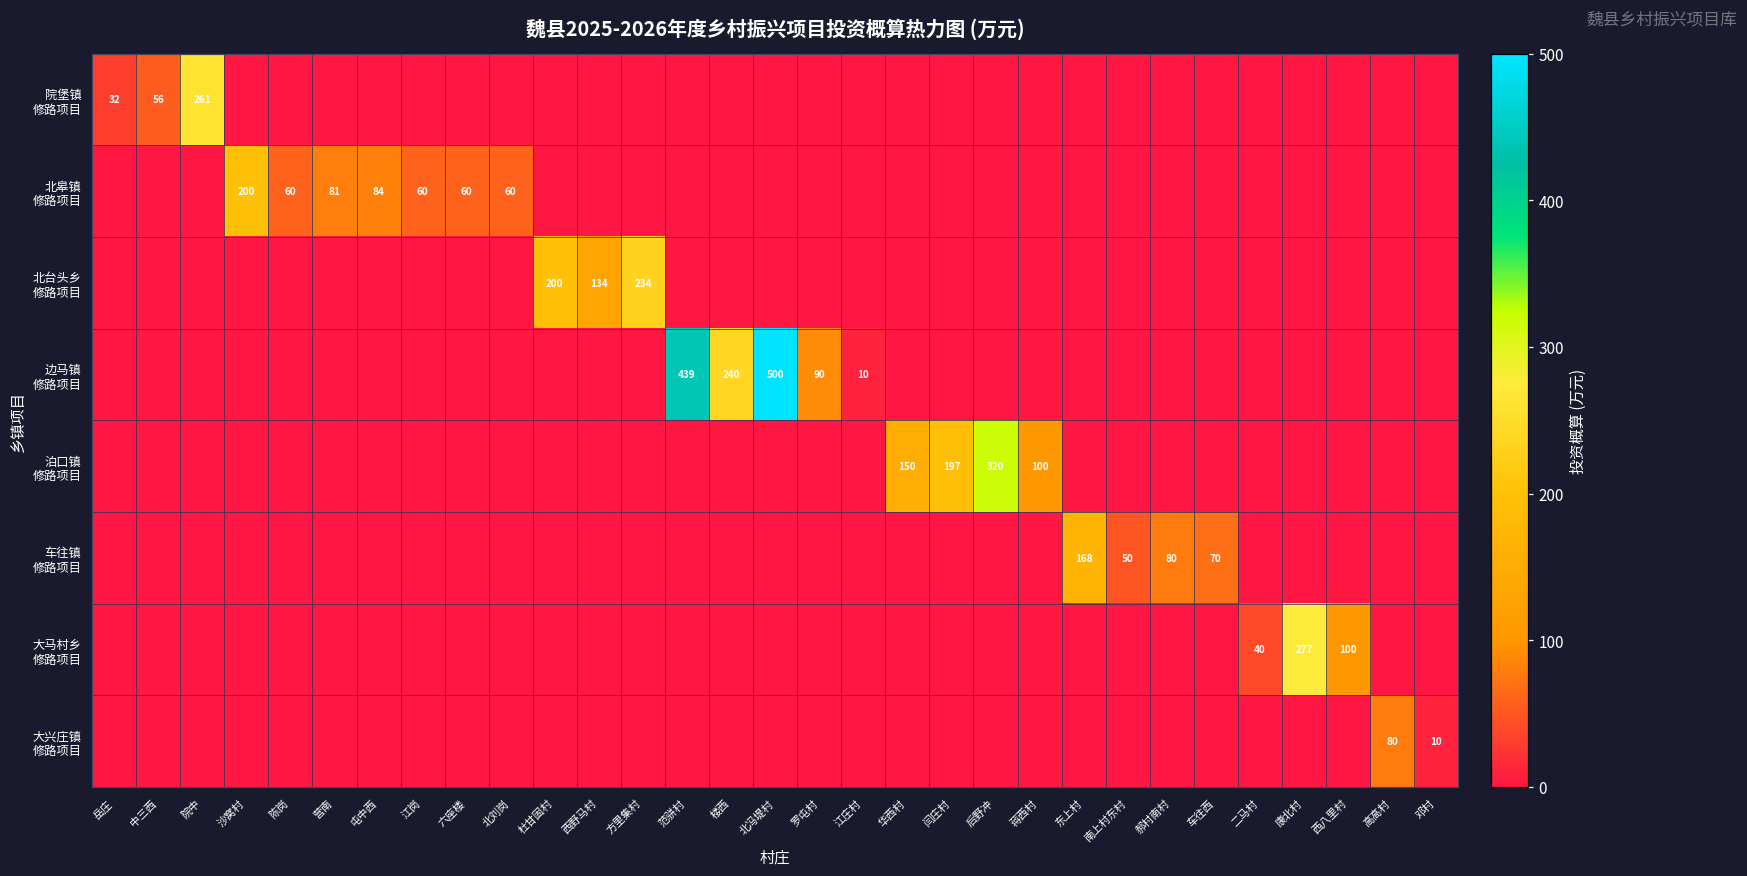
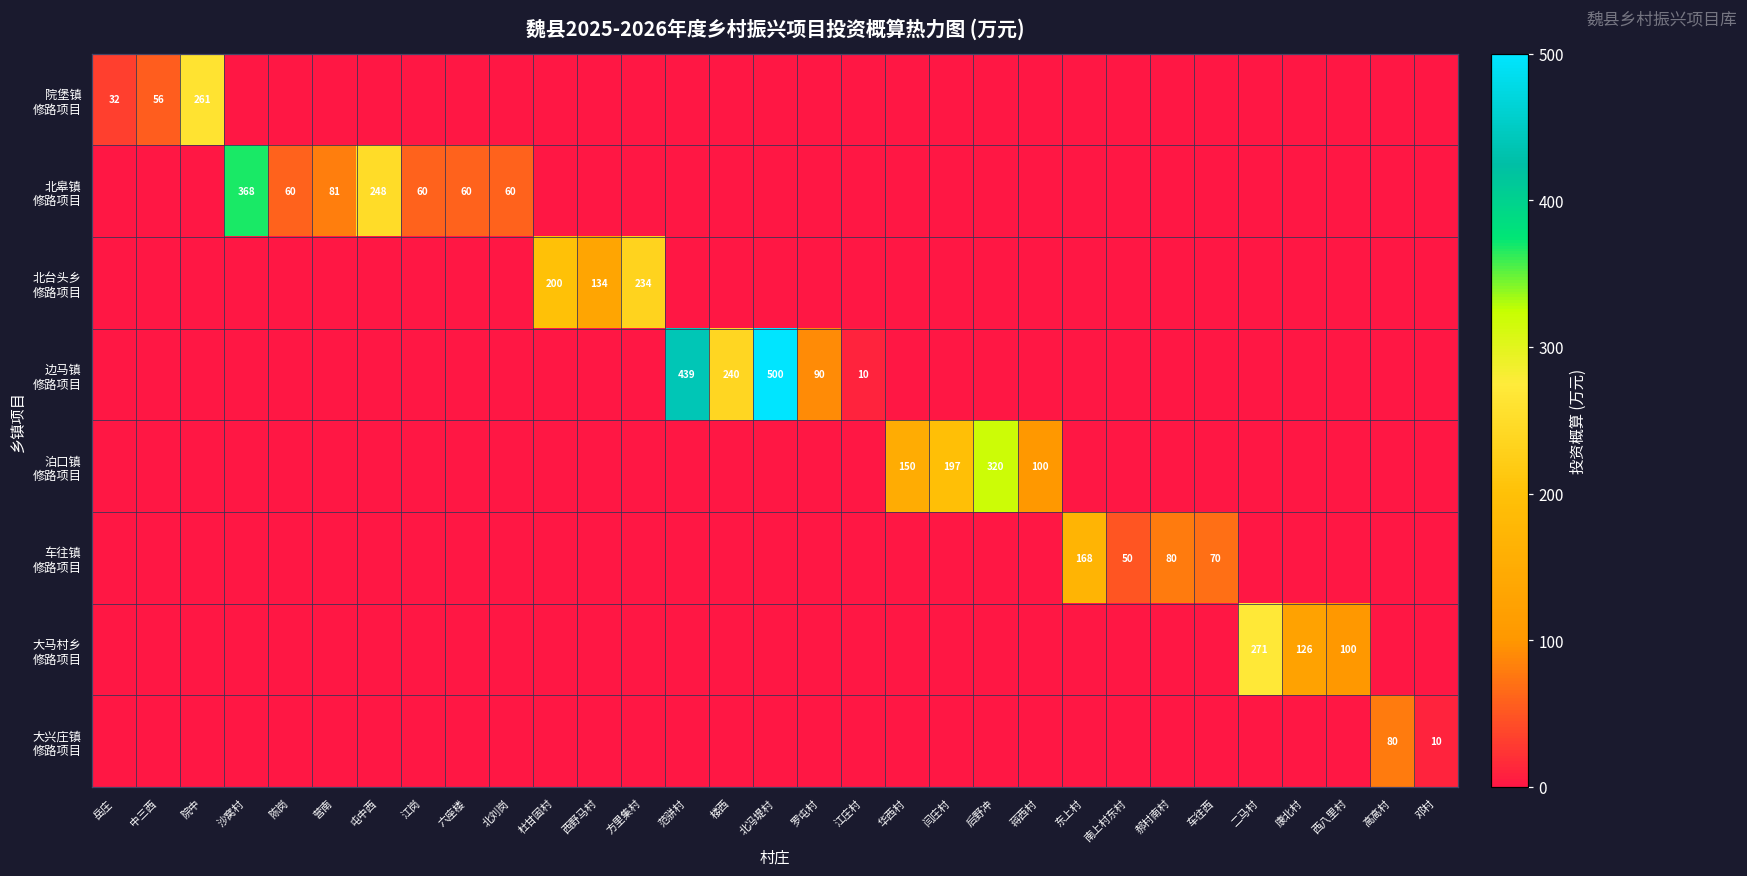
  {
    "院堡镇 修路项目": {
      "岳庄": 32,
      "中三西": 56,
      "院中": 261
    },
    "北皋镇 修路项目": {
-     "沙窝村": 200,
+     "沙窝村": 368,
      "陈岗": 60,
      "营南": 81,
-     "屯中西": 84,
+     "屯中西": 248,
      "江岗": 60,
      "六座楼": 60,
      "北刘岗": 60
    },
    "北台头乡 修路项目": {
      "杜甘固村": 200,
      "西野马村": 134,
      "方里集村": 234
    },
    "边马镇 修路项目": {
      "范骈村": 439,
      "楼西": 240,
      "北冯堤村": 500,
      "罗屯村": 90,
      "江庄村": 10
    },
    "泊口镇 修路项目": {
      "华西村": 150,
      "闫庄村": 197,
      "后野冲": 320,
      "蒋西村": 100
    },
    "车往镇 修路项目": {
      "东上村": 168,
      "南上村东村": 50,
      "郝村南村": 80,
      "车往西": 70
    },
    "大马村乡 修路项目": {
-     "二马村": 40,
-     "康北村": 277,
+     "二马村": 271,
+     "康北村": 126,
      "西八里村": 100
    },
    "大兴庄镇 修路项目": {
      "高高村": 80,
      "邓村": 10
    }
  }
